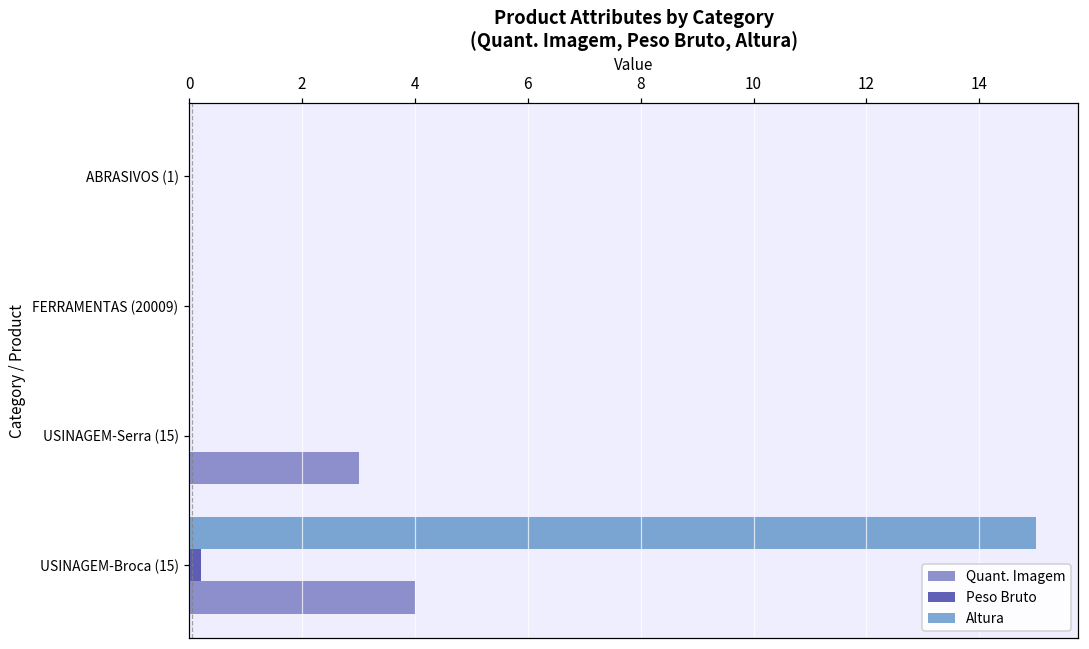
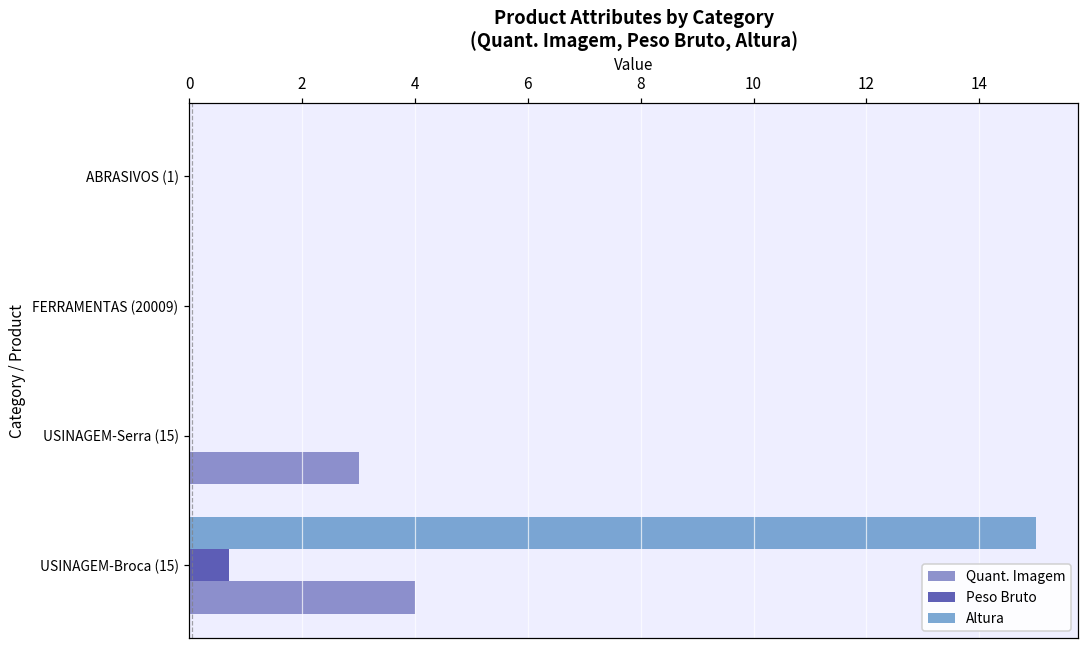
  {
    "Peso Bruto": {
      "ABRASIVOS (1)": 0.0,
      "FERRAMENTAS (20009)": 0.0,
      "USINAGEM-Serra (15)": 0.0,
-     "USINAGEM-Broca (15)": 0.2
+     "USINAGEM-Broca (15)": 0.7
    }
  }
